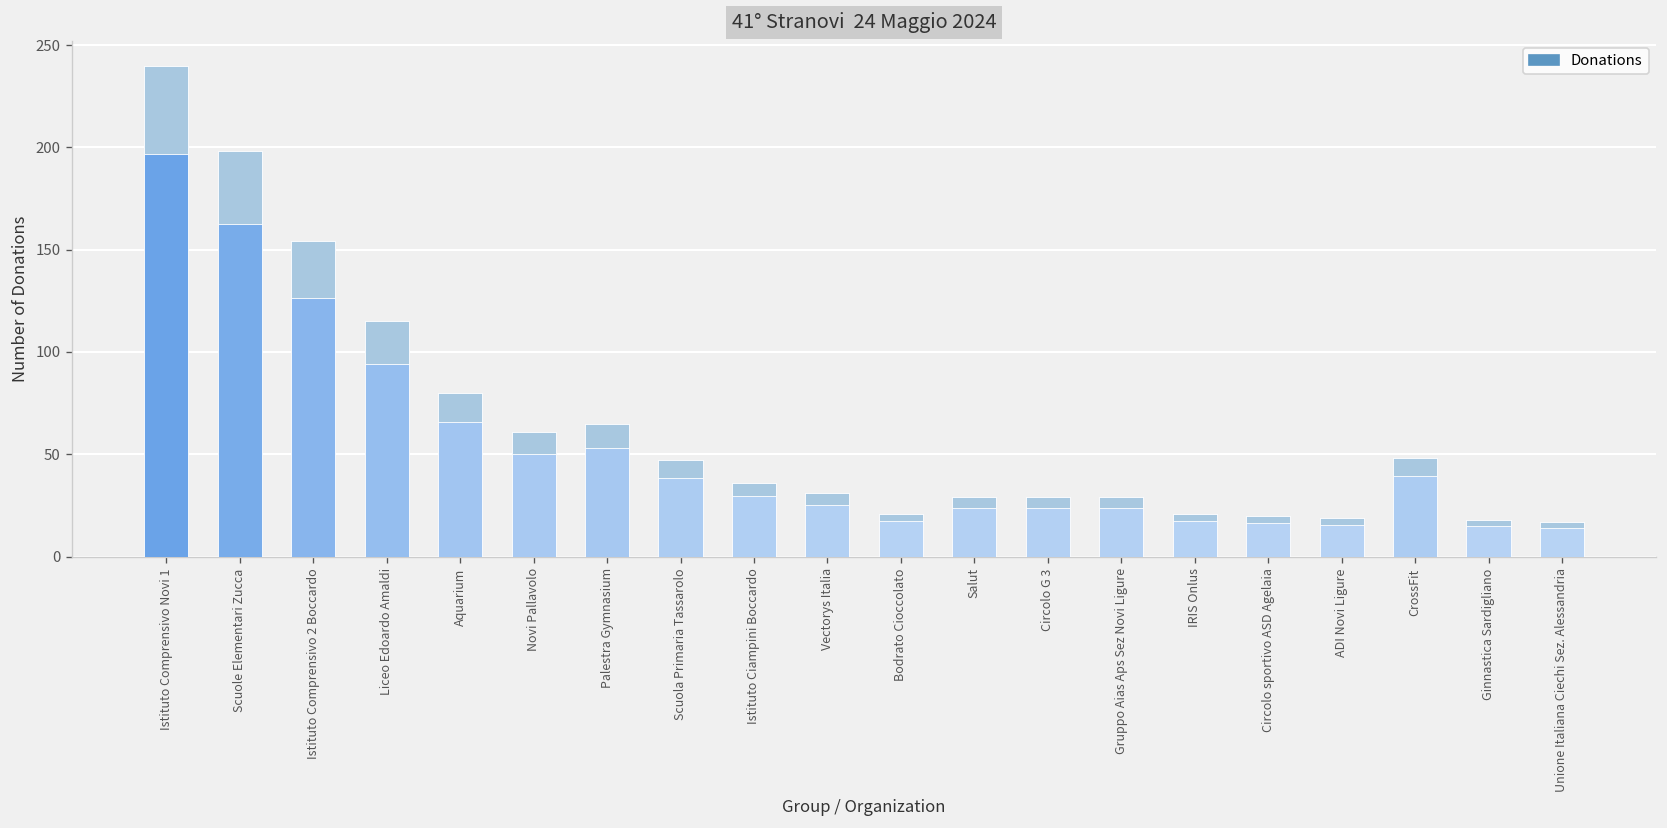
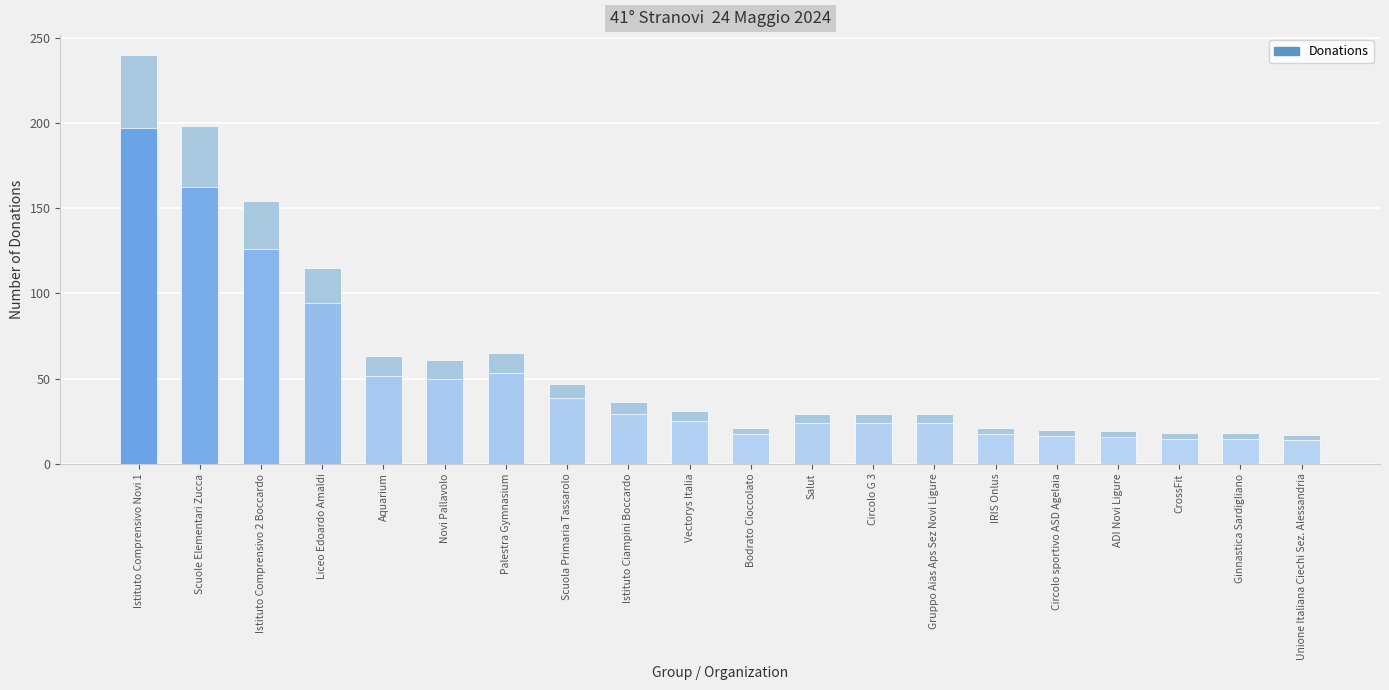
  {
    "Istituto Comprensivo Novi 1": 240,
    "Scuole Elementari Zucca": 198,
    "Istituto Comprensivo 2 Boccardo": 154,
    "Liceo Edoardo Amaldi": 115,
-   "Aquarium": 80,
+   "Aquarium": 63,
    "Novi Pallavolo": 61,
    "Palestra Gymnasium": 65,
    "Scuola Primaria Tassarolo": 47,
    "Istituto Ciampini Boccardo": 36,
    "Vectorys Italia": 31,
    "Bodrato Cioccolato": 21,
    "Salut": 29,
    "Circolo G 3": 29,
    "Gruppo Aias Aps Sez Novi Ligure": 29,
    "IRIS Onlus": 21,
    "Circolo sportivo ASD Agelaia": 20,
    "ADI Novi Ligure": 19,
-   "CrossFit": 48,
+   "CrossFit": 18,
    "Ginnastica Sardigliano": 18,
    "Unione Italiana Ciechi Sez. Alessandria": 17
  }
